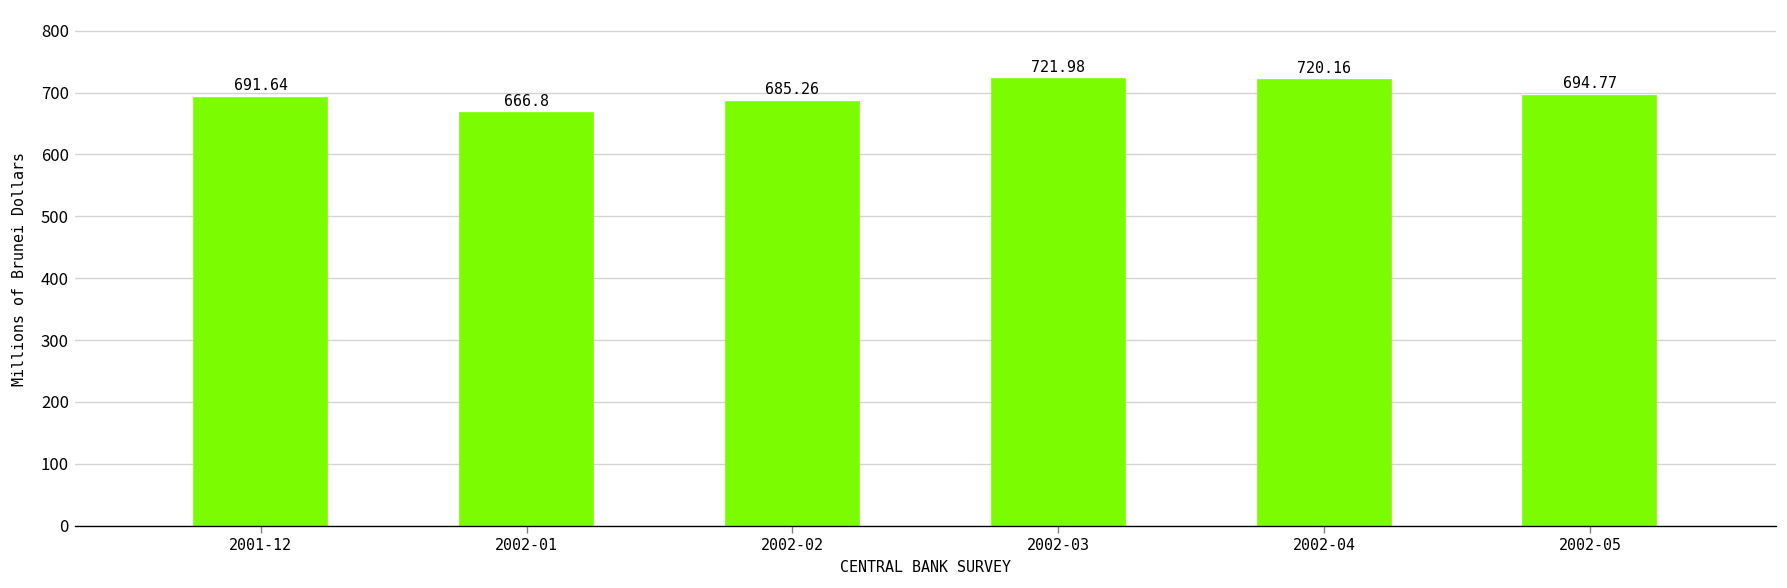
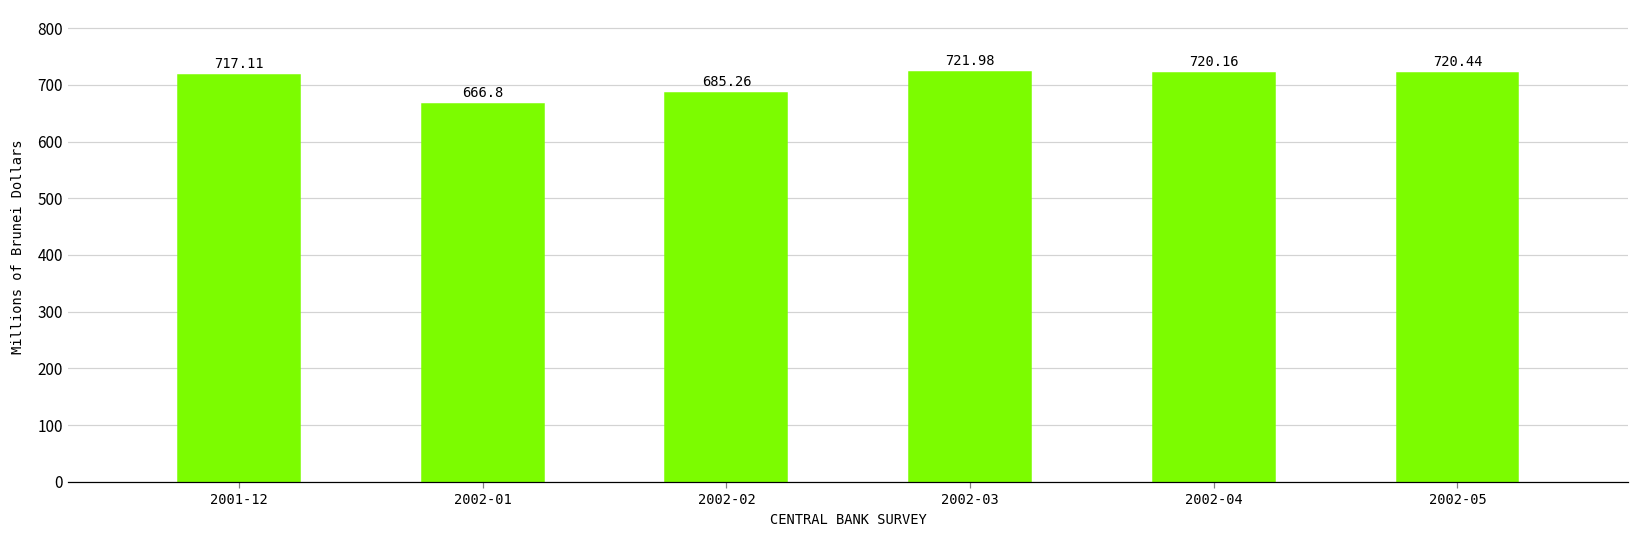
  {
-   "2001-12": 691.64,
+   "2001-12": 717.11,
    "2002-01": 666.8,
    "2002-02": 685.26,
    "2002-03": 721.98,
    "2002-04": 720.16,
-   "2002-05": 694.77
+   "2002-05": 720.44
  }
